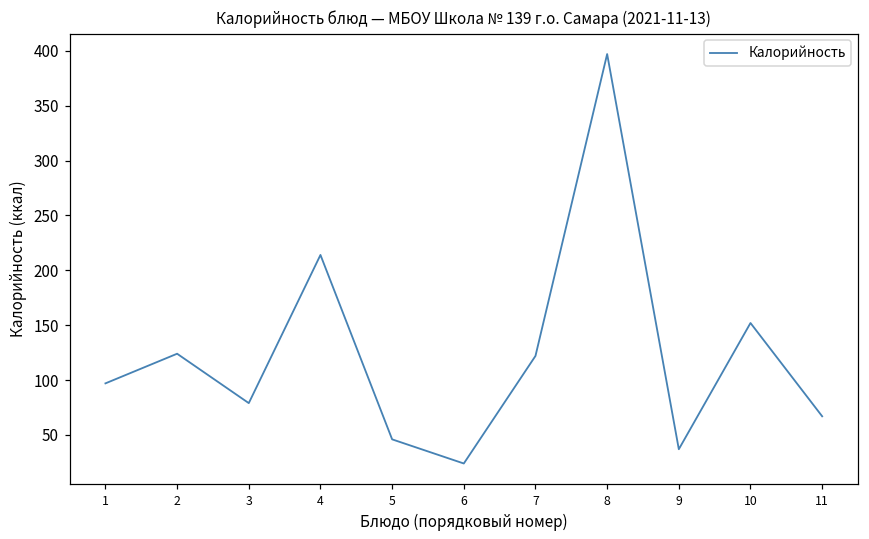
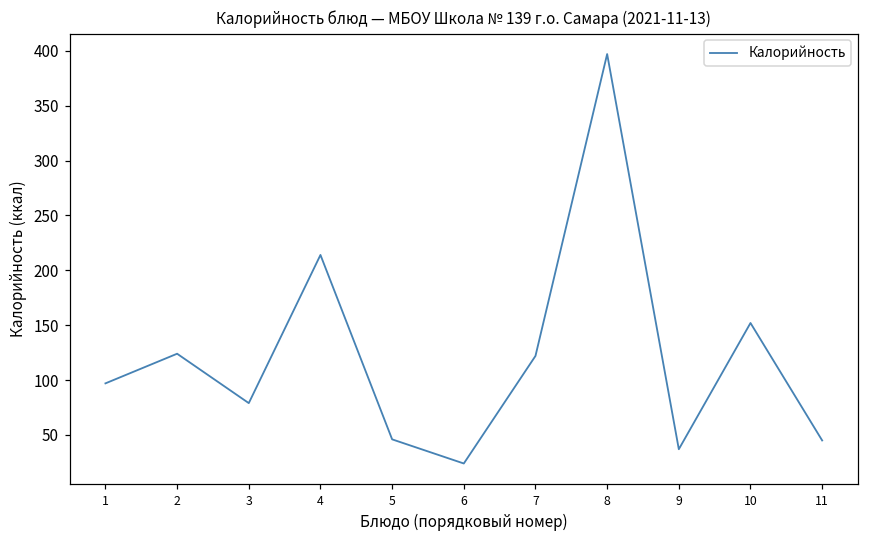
  {
    "1": 100,
    "2": 120,
    "3": 80,
    "4": 210,
    "5": 50,
    "6": 20,
    "7": 120,
    "8": 400,
    "9": 40,
    "10": 150,
-   "11": 70
+   "11": 50
  }
